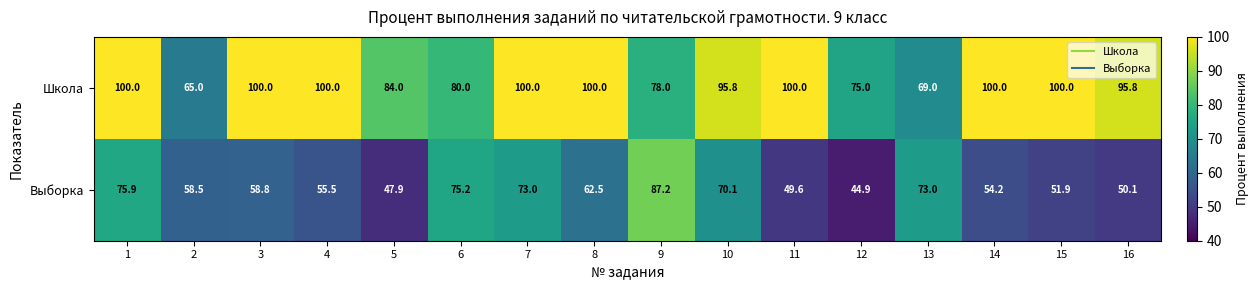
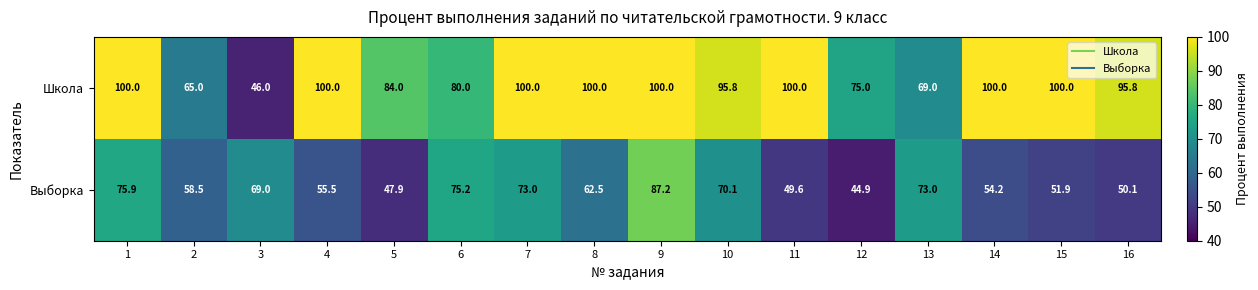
  {
    "Школа": {
      "1": 100.0,
      "2": 65.0,
-     "3": 100.0,
+     "3": 46.0,
      "4": 100.0,
      "5": 84.0,
      "6": 80.0,
      "7": 100.0,
      "8": 100.0,
-     "9": 78.0,
+     "9": 100.0,
      "10": 95.8,
      "11": 100.0,
      "12": 75.0,
      "13": 69.0,
      "14": 100.0,
      "15": 100.0,
      "16": 95.8
    },
    "Выборка": {
      "1": 75.9,
      "2": 58.5,
-     "3": 58.8,
+     "3": 69.0,
      "4": 55.5,
      "5": 47.9,
      "6": 75.2,
      "7": 73.0,
      "8": 62.5,
      "9": 87.2,
      "10": 70.1,
      "11": 49.6,
      "12": 44.9,
      "13": 73.0,
      "14": 54.2,
      "15": 51.9,
      "16": 50.1
    }
  }
